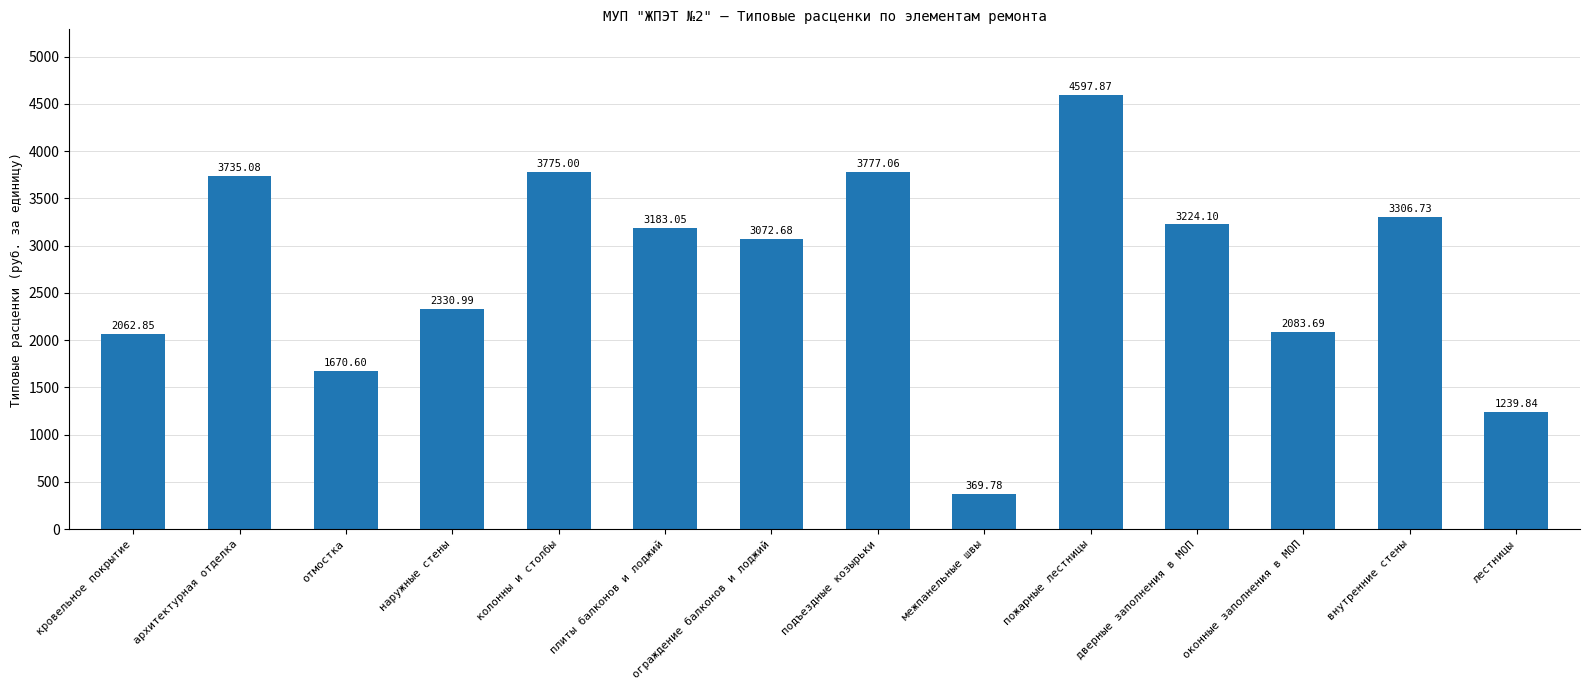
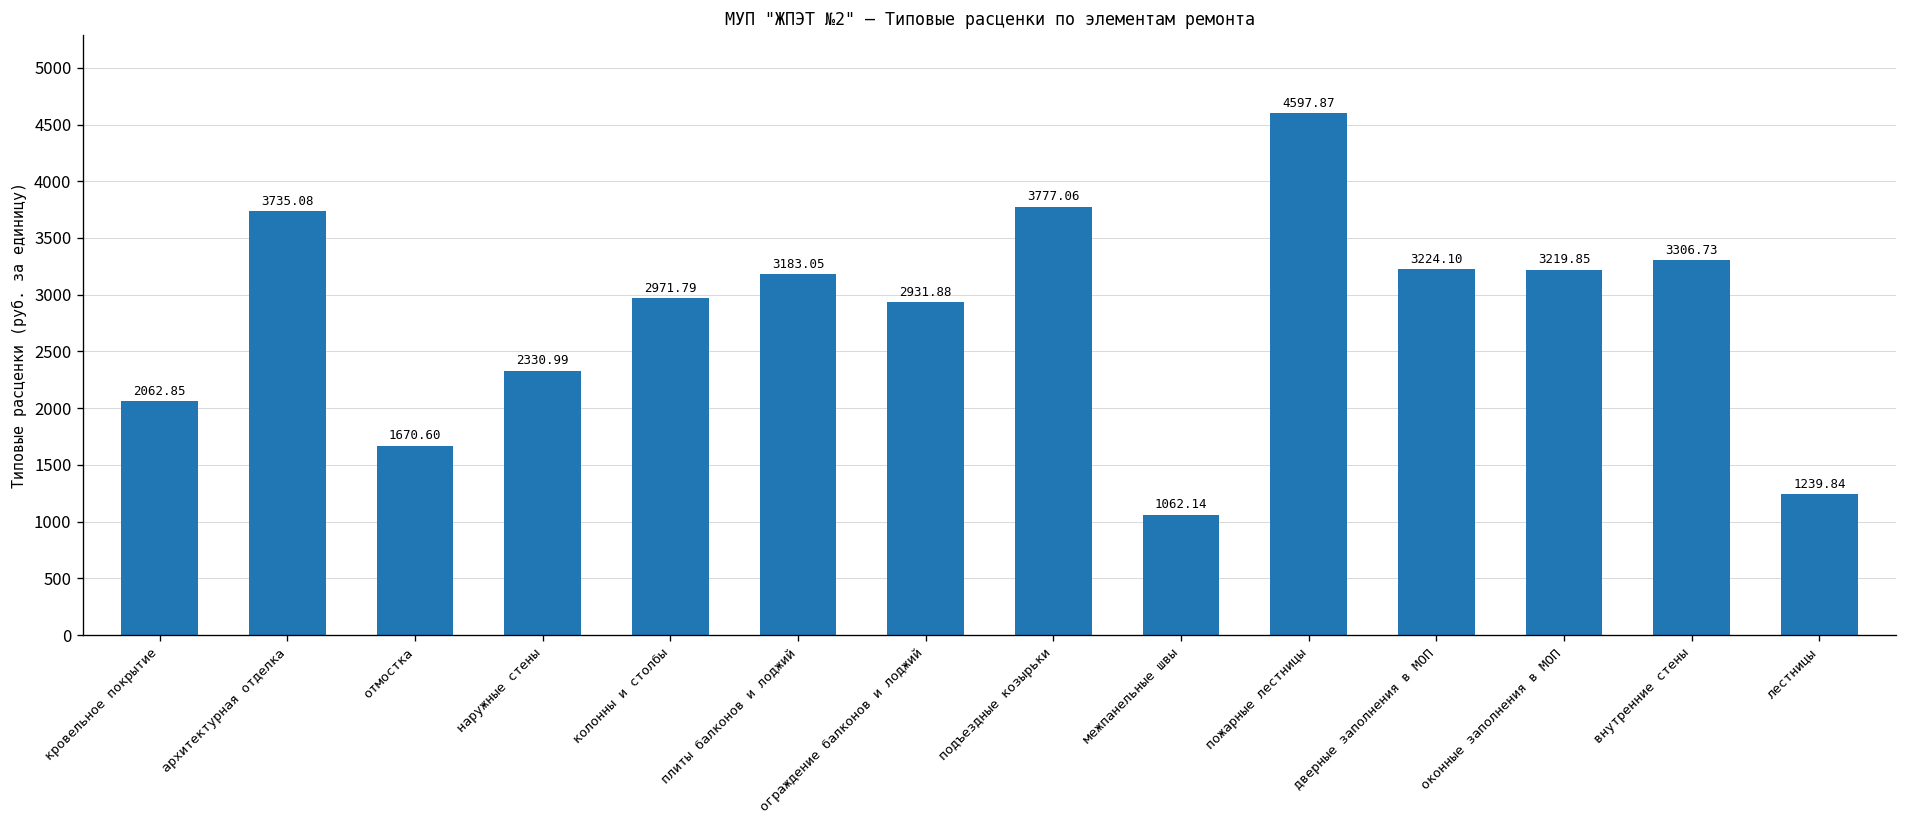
  {
    "кровельное покрытие": 2062.85,
    "архитектурная отделка": 3735.08,
    "отмостка": 1670.60,
    "наружные стены": 2330.99,
-   "колонны и столбы": 3775.00,
+   "колонны и столбы": 2971.79,
    "плиты балконов и лоджий": 3183.05,
-   "ограждение балконов и лоджий": 3072.68,
+   "ограждение балконов и лоджий": 2931.88,
    "подъездные козырьки": 3777.06,
-   "межпанельные швы": 369.78,
+   "межпанельные швы": 1062.14,
    "пожарные лестницы": 4597.87,
    "дверные заполнения в МОП": 3224.10,
-   "оконные заполнения в МОП": 2083.69,
+   "оконные заполнения в МОП": 3219.85,
    "внутренние стены": 3306.73,
    "лестницы": 1239.84
  }
